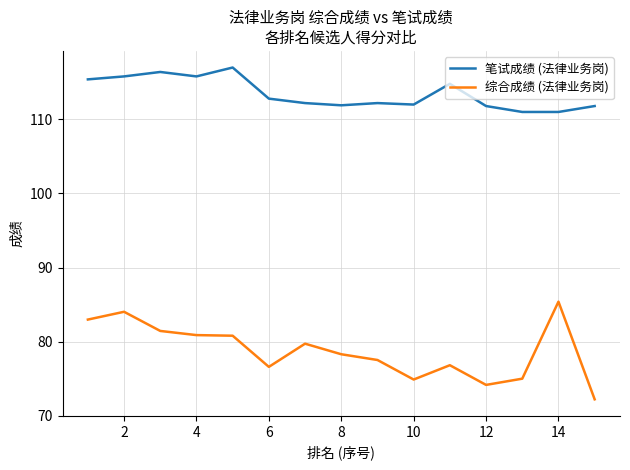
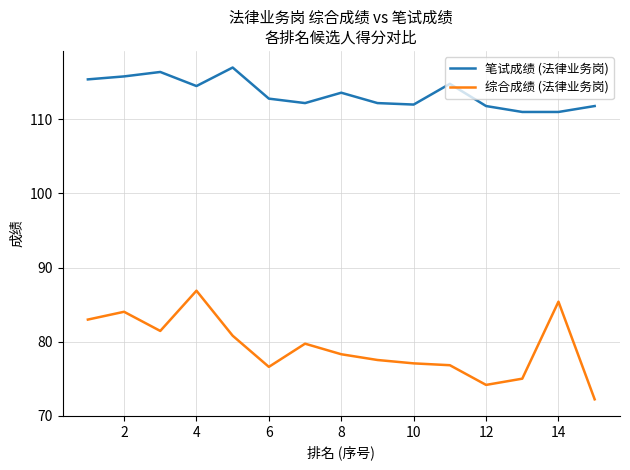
  {
    "笔试成绩 (法律业务岗)": {
      "2": 116,
-     "4": 116,
+     "4": 115,
      "6": 113,
-     "8": 112,
+     "8": 114,
      "10": 112,
      "12": 112,
      "14": 111
    },
    "综合成绩 (法律业务岗)": {
      "2": 84,
-     "4": 81,
+     "4": 87,
      "6": 77,
      "8": 78,
-     "10": 75,
+     "10": 77,
      "12": 74,
      "14": 85
    }
  }
